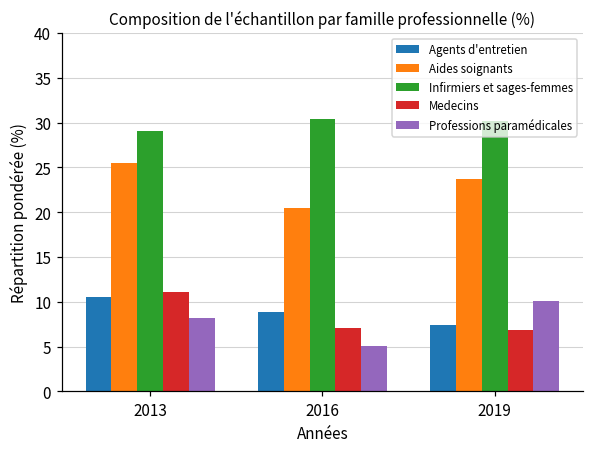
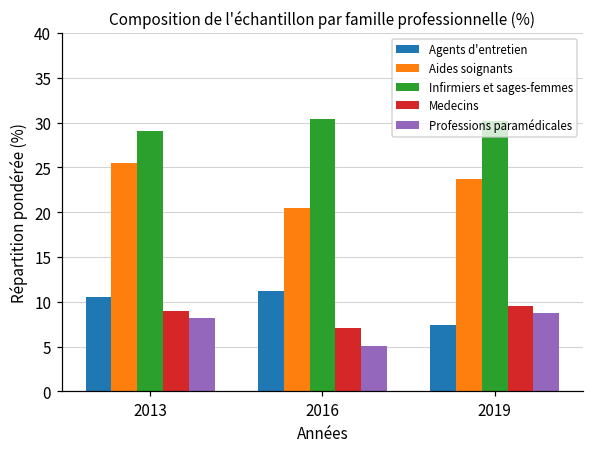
  {
    "Agents d'entretien": {
      "2013": 11,
-     "2016": 9,
+     "2016": 11,
      "2019": 7
    },
    "Aides soignants": {
      "2013": 26,
      "2016": 21,
      "2019": 24
    },
    "Infirmiers et sages-femmes": {
      "2013": 29,
      "2016": 30
    },
    "Medecins": {
-     "2013": 11,
+     "2013": 9,
      "2016": 7,
-     "2019": 7
+     "2019": 10
    },
    "Professions paramédicales": {
      "2013": 8,
      "2016": 5,
-     "2019": 10
+     "2019": 9
    }
  }
